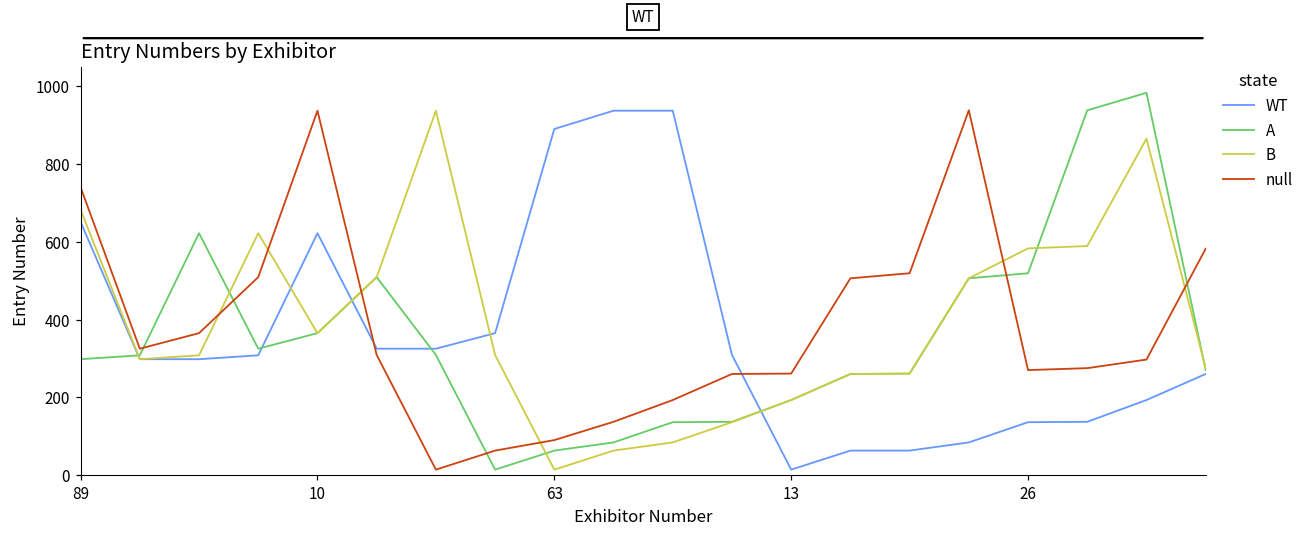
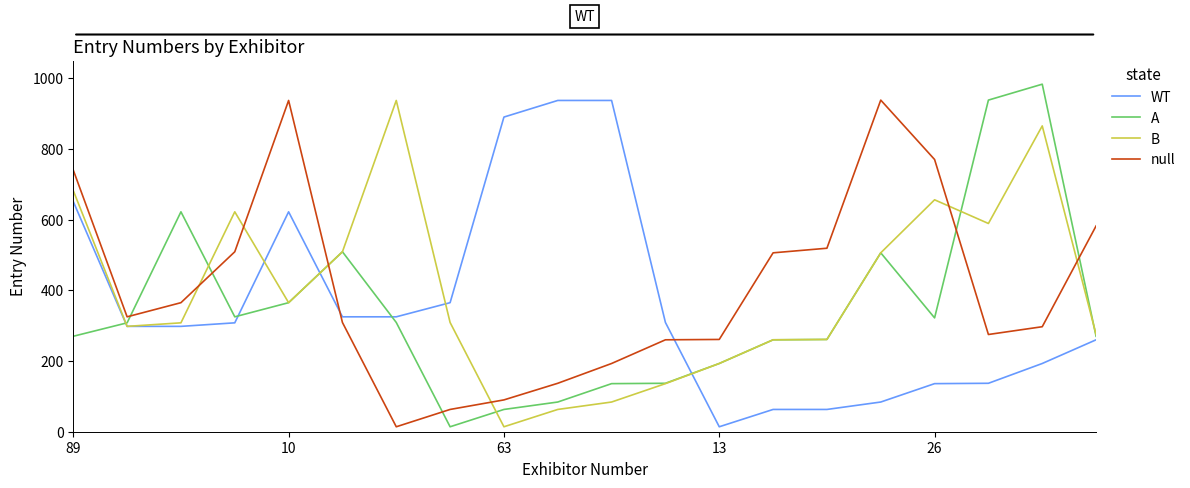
  {
    "WT": {
      "89": 650,
      "63": 890,
      "26": 140
    },
    "A": {
-     "89": 300,
+     "89": 270,
      "63": 60,
-     "26": 520
+     "26": 320
    },
    "B": {
      "89": 680,
      "63": 10,
-     "26": 580
+     "26": 660
    },
    "null": {
      "89": 740,
      "63": 90,
-     "26": 270
+     "26": 770
    }
  }
